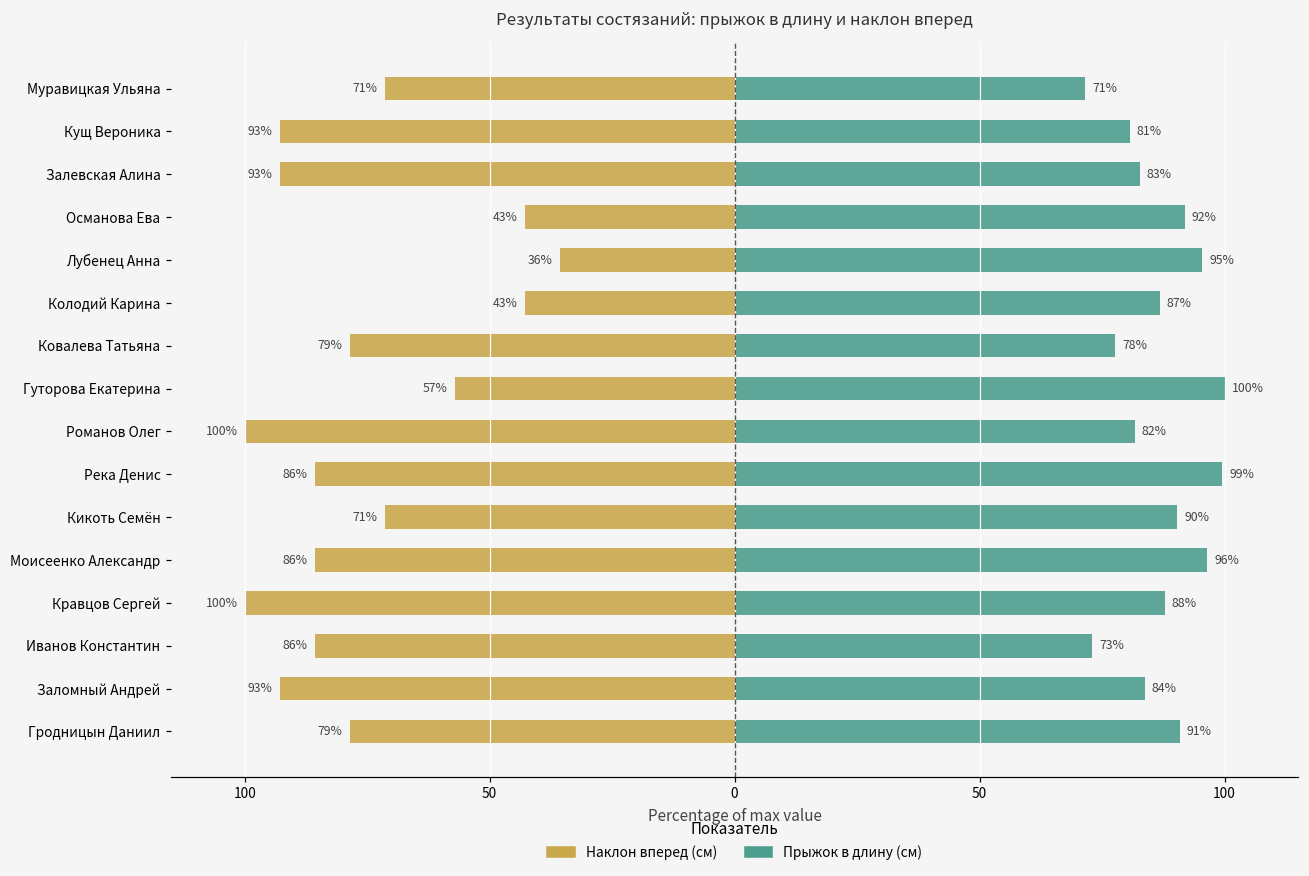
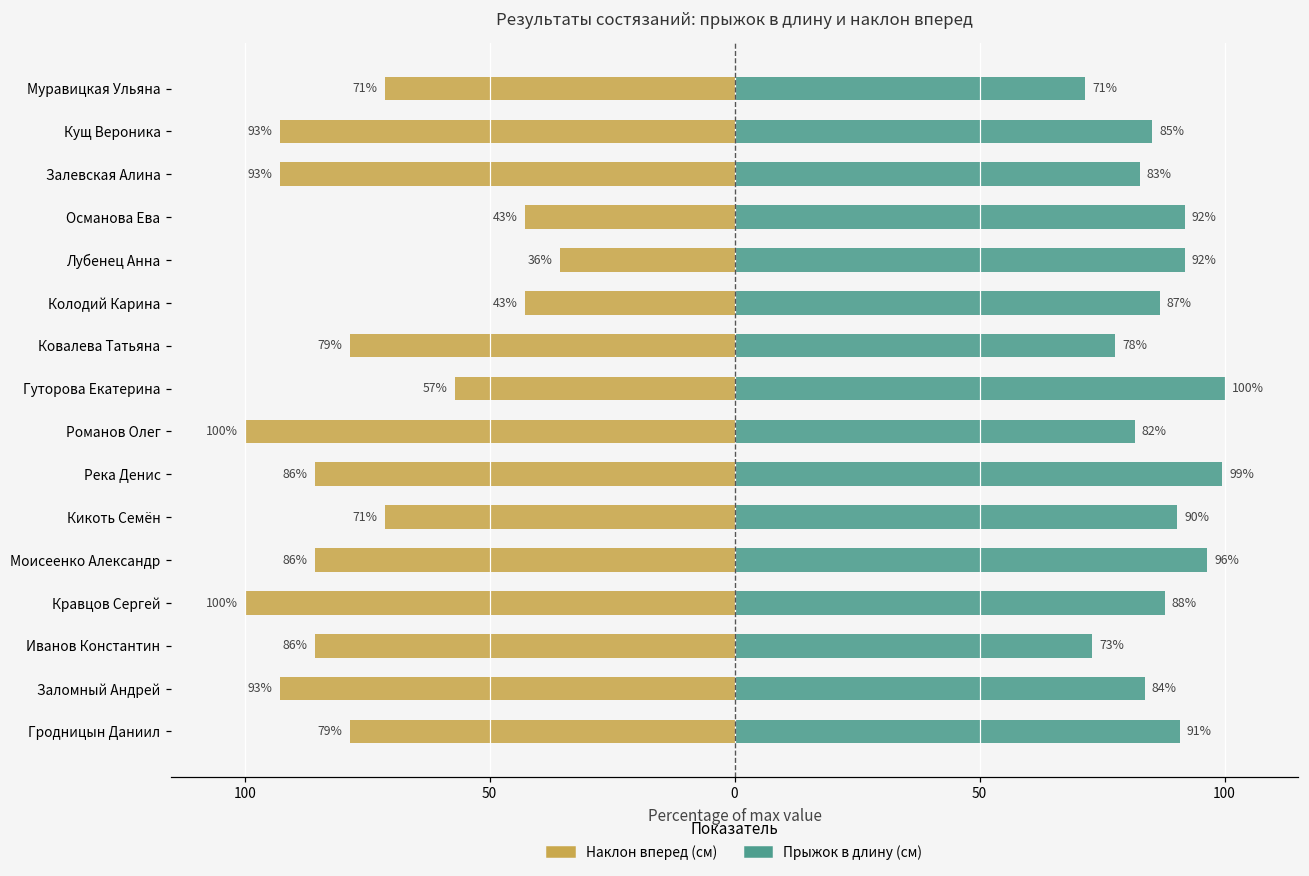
  {
    "Прыжок в длину (см)": {
      "Муравицкая Ульяна": "71%",
-     "Кущ Вероника": "81%",
+     "Кущ Вероника": "85%",
      "Залевская Алина": "83%",
      "Османова Ева": "92%",
-     "Лубенец Анна": "95%",
+     "Лубенец Анна": "92%",
      "Колодий Карина": "87%",
      "Ковалева Татьяна": "78%",
      "Гуторова Екатерина": "100%",
      "Романов Олег": "82%",
      "Река Денис": "99%",
      "Кикоть Семён": "90%",
      "Моисеенко Александр": "96%",
      "Кравцов Сергей": "88%",
      "Иванов Константин": "73%",
      "Заломный Андрей": "84%",
      "Гродницын Даниил": "91%"
    }
  }
